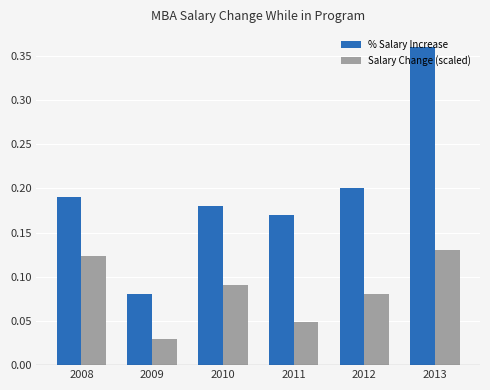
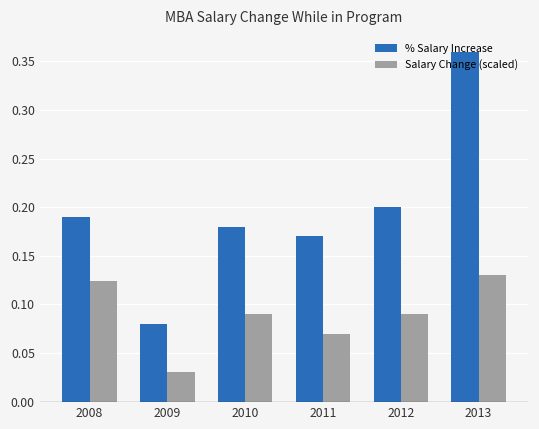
  {
    "% Salary Increase": {
      "2008": 0.19,
      "2009": 0.08,
      "2010": 0.18,
      "2011": 0.17,
      "2012": 0.20,
      "2013": 0.36
    },
    "Salary Change (scaled)": {
      "2008": 0.12,
      "2009": 0.03,
      "2010": 0.09,
-     "2011": 0.05,
-     "2012": 0.08,
+     "2011": 0.07,
+     "2012": 0.09,
      "2013": 0.13
    }
  }
